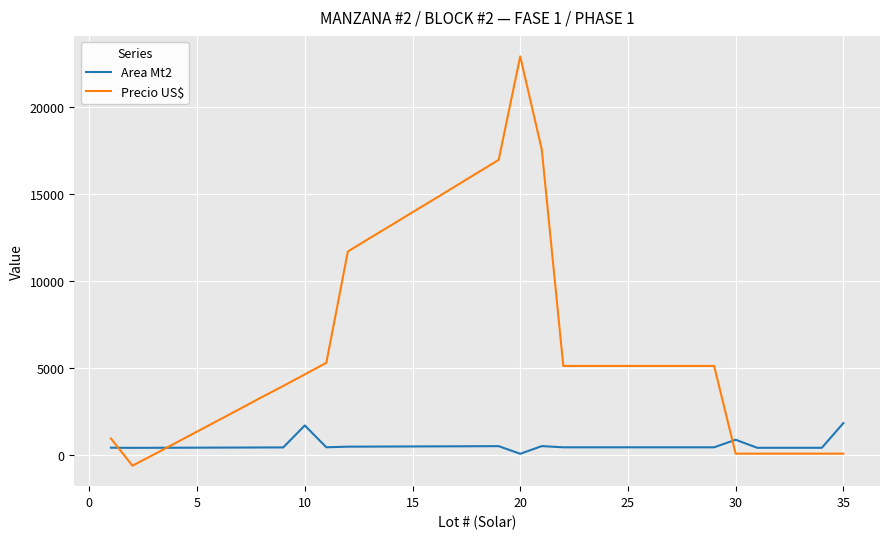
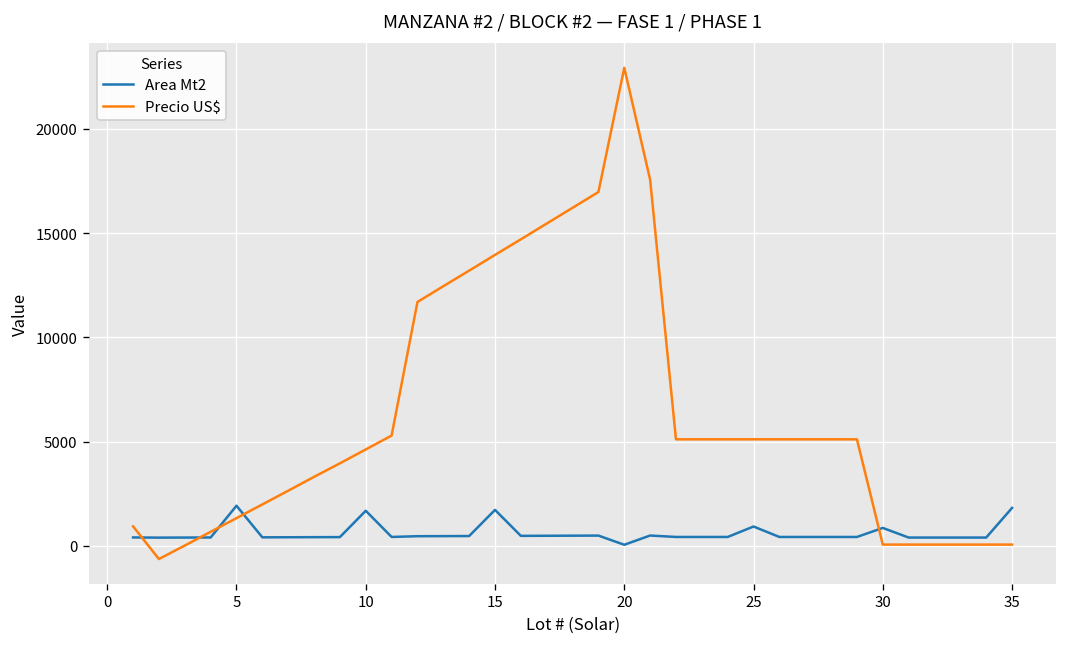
  {
    "Area Mt2": {
-     "5": 400,
+     "5": 1900,
      "10": 1700,
-     "15": 500,
+     "15": 1700,
      "20": 100,
-     "25": 400,
+     "25": 900,
      "30": 900,
      "35": 1800
    },
    "Precio US$": {
      "5": 1300,
      "10": 4600,
      "15": 14000,
      "20": 22900,
      "25": 5100,
      "30": 100,
      "35": 100
    }
  }
